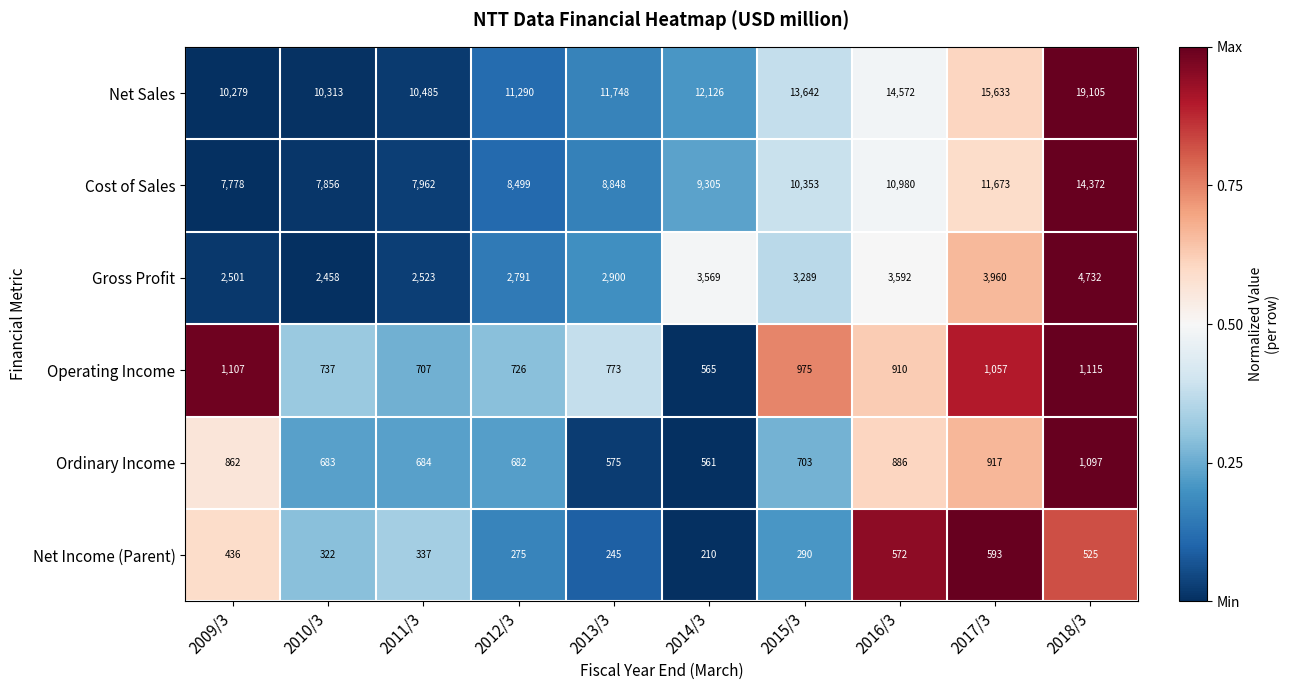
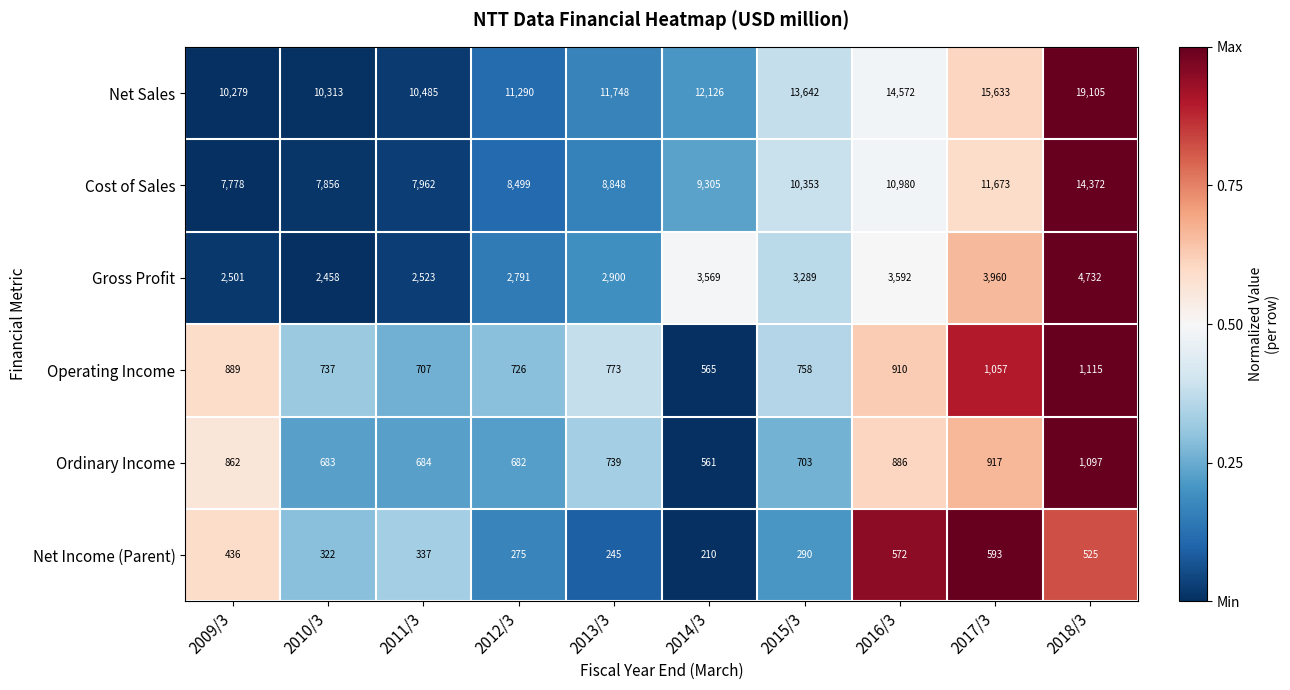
  {
    "Net Sales": {
      "2009/3": "10,279",
      "2010/3": "10,313",
      "2011/3": "10,485",
      "2012/3": "11,290",
      "2013/3": "11,748",
      "2014/3": "12,126",
      "2015/3": "13,642",
      "2016/3": "14,572",
      "2017/3": "15,633",
      "2018/3": "19,105"
    },
    "Cost of Sales": {
      "2009/3": "7,778",
      "2010/3": "7,856",
      "2011/3": "7,962",
      "2012/3": "8,499",
      "2013/3": "8,848",
      "2014/3": "9,305",
      "2015/3": "10,353",
      "2016/3": "10,980",
      "2017/3": "11,673",
      "2018/3": "14,372"
    },
    "Gross Profit": {
      "2009/3": "2,501",
      "2010/3": "2,458",
      "2011/3": "2,523",
      "2012/3": "2,791",
      "2013/3": "2,900",
      "2014/3": "3,569",
      "2015/3": "3,289",
      "2016/3": "3,592",
      "2017/3": "3,960",
      "2018/3": "4,732"
    },
    "Operating Income": {
-     "2009/3": "1,107",
+     "2009/3": "889",
      "2010/3": "737",
      "2011/3": "707",
      "2012/3": "726",
      "2013/3": "773",
      "2014/3": "565",
-     "2015/3": "975",
+     "2015/3": "758",
      "2016/3": "910",
      "2017/3": "1,057",
      "2018/3": "1,115"
    },
    "Ordinary Income": {
      "2009/3": "862",
      "2010/3": "683",
      "2011/3": "684",
      "2012/3": "682",
-     "2013/3": "575",
+     "2013/3": "739",
      "2014/3": "561",
      "2015/3": "703",
      "2016/3": "886",
      "2017/3": "917",
      "2018/3": "1,097"
    },
    "Net Income (Parent)": {
      "2009/3": "436",
      "2010/3": "322",
      "2011/3": "337",
      "2012/3": "275",
      "2013/3": "245",
      "2014/3": "210",
      "2015/3": "290",
      "2016/3": "572",
      "2017/3": "593",
      "2018/3": "525"
    }
  }
